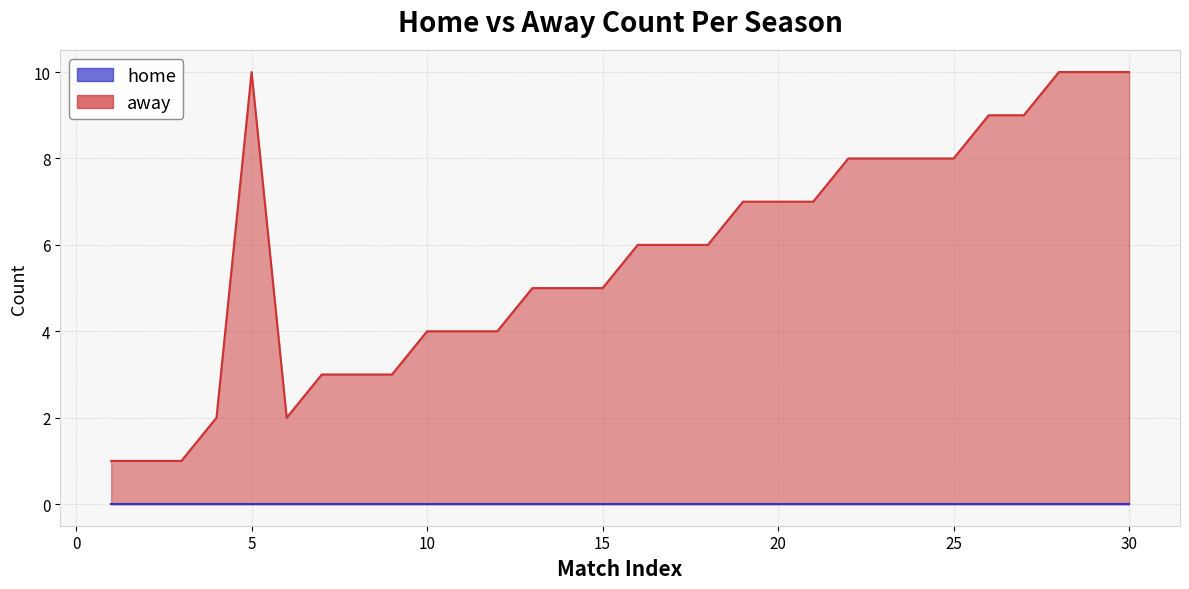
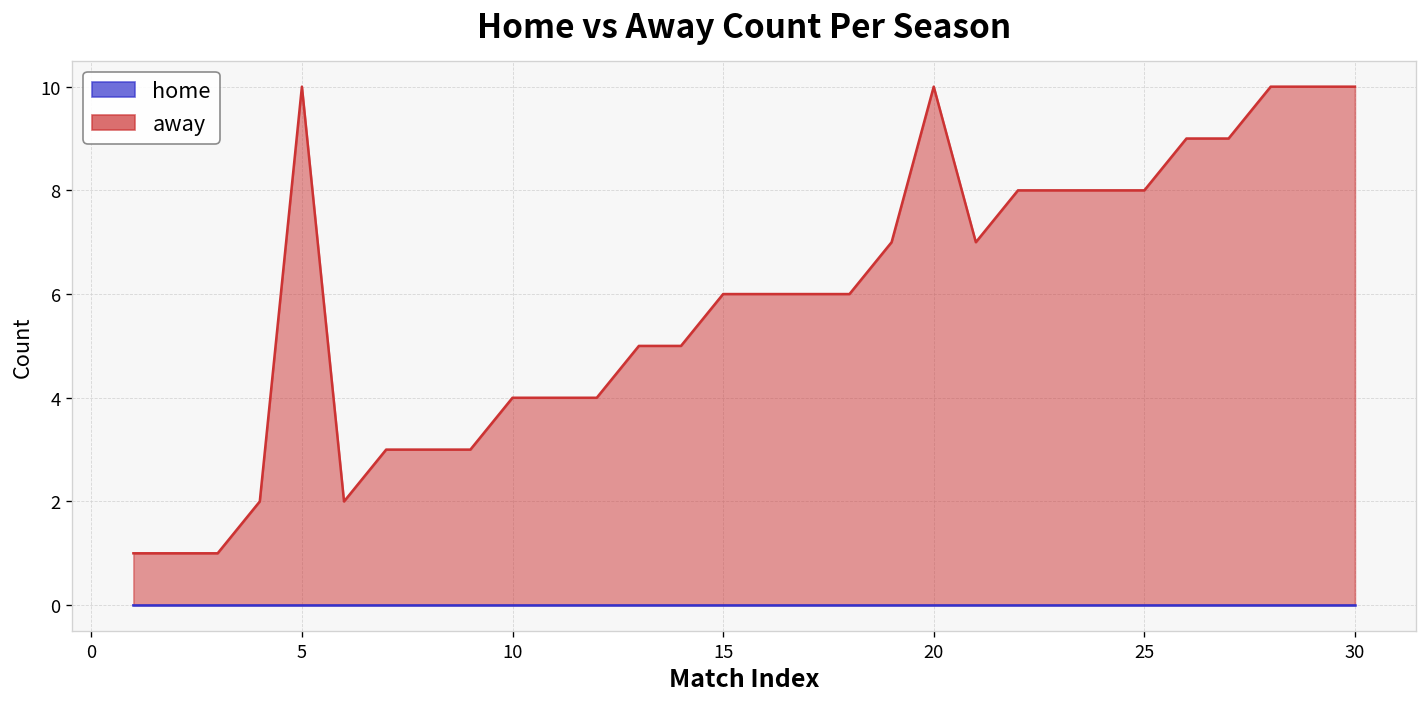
  {
    "home": {
      "5": 0,
      "10": 0,
      "15": 0,
      "20": 0,
      "25": 0,
      "30": 0
    },
    "away": {
      "5": 10,
      "10": 4,
-     "15": 5,
-     "20": 7,
+     "15": 6,
+     "20": 10,
      "25": 8,
      "30": 10
    }
  }
